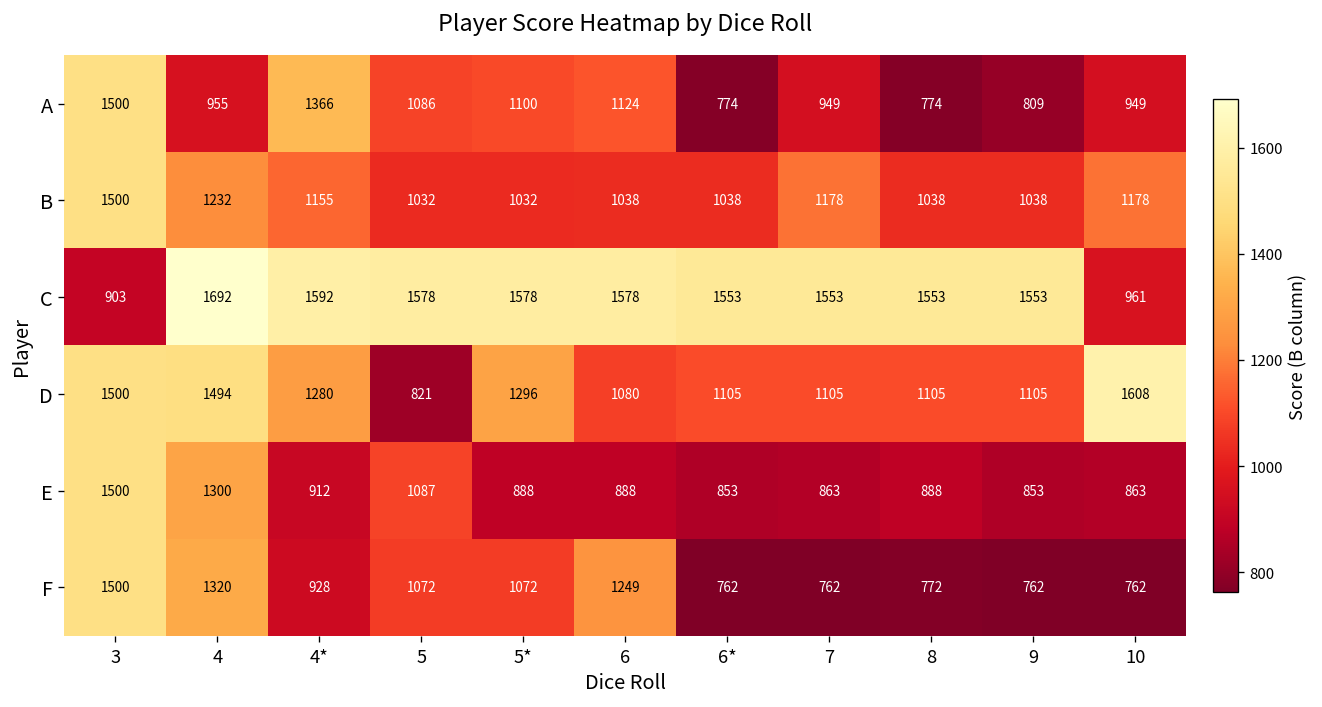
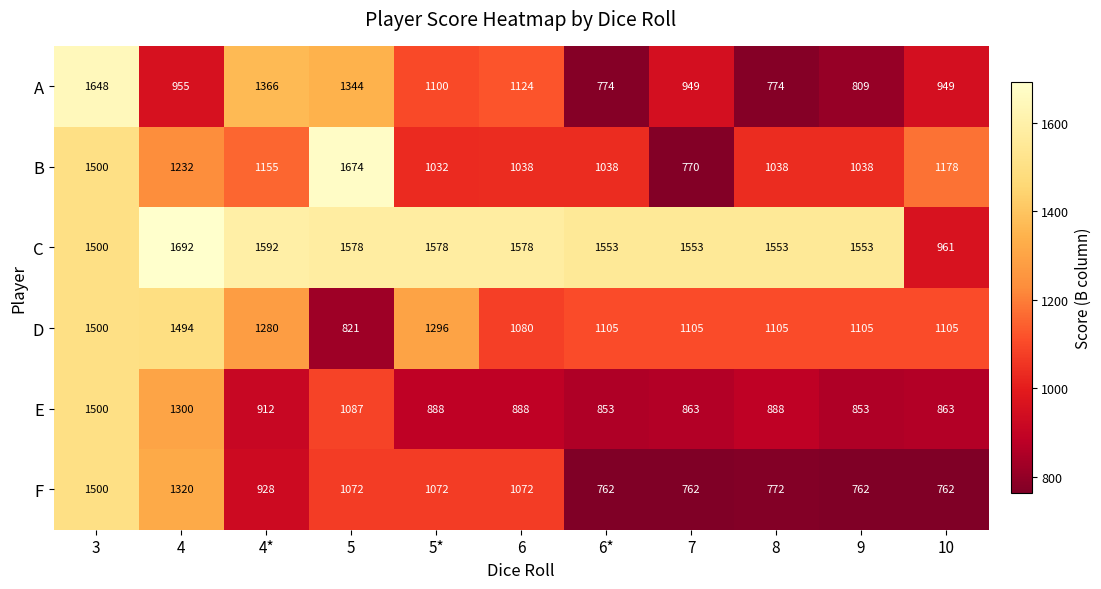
  {
    "A": {
-     "3": 1500,
+     "3": 1648,
      "4": 955,
      "4*": 1366,
-     "5": 1086,
+     "5": 1344,
      "5*": 1100,
      "6": 1124,
      "6*": 774,
      "7": 949,
      "8": 774,
      "9": 809,
      "10": 949
    },
    "B": {
      "3": 1500,
      "4": 1232,
      "4*": 1155,
-     "5": 1032,
+     "5": 1674,
      "5*": 1032,
      "6": 1038,
      "6*": 1038,
-     "7": 1178,
+     "7": 770,
      "8": 1038,
      "9": 1038,
      "10": 1178
    },
    "C": {
-     "3": 903,
+     "3": 1500,
      "4": 1692,
      "4*": 1592,
      "5": 1578,
      "5*": 1578,
      "6": 1578,
      "6*": 1553,
      "7": 1553,
      "8": 1553,
      "9": 1553,
      "10": 961
    },
    "D": {
      "3": 1500,
      "4": 1494,
      "4*": 1280,
      "5": 821,
      "5*": 1296,
      "6": 1080,
      "6*": 1105,
      "7": 1105,
      "8": 1105,
      "9": 1105,
-     "10": 1608
+     "10": 1105
    },
    "E": {
      "3": 1500,
      "4": 1300,
      "4*": 912,
      "5": 1087,
      "5*": 888,
      "6": 888,
      "6*": 853,
      "7": 863,
      "8": 888,
      "9": 853,
      "10": 863
    },
    "F": {
      "3": 1500,
      "4": 1320,
      "4*": 928,
      "5": 1072,
      "5*": 1072,
-     "6": 1249,
+     "6": 1072,
      "6*": 762,
      "7": 762,
      "8": 772,
      "9": 762,
      "10": 762
    }
  }
